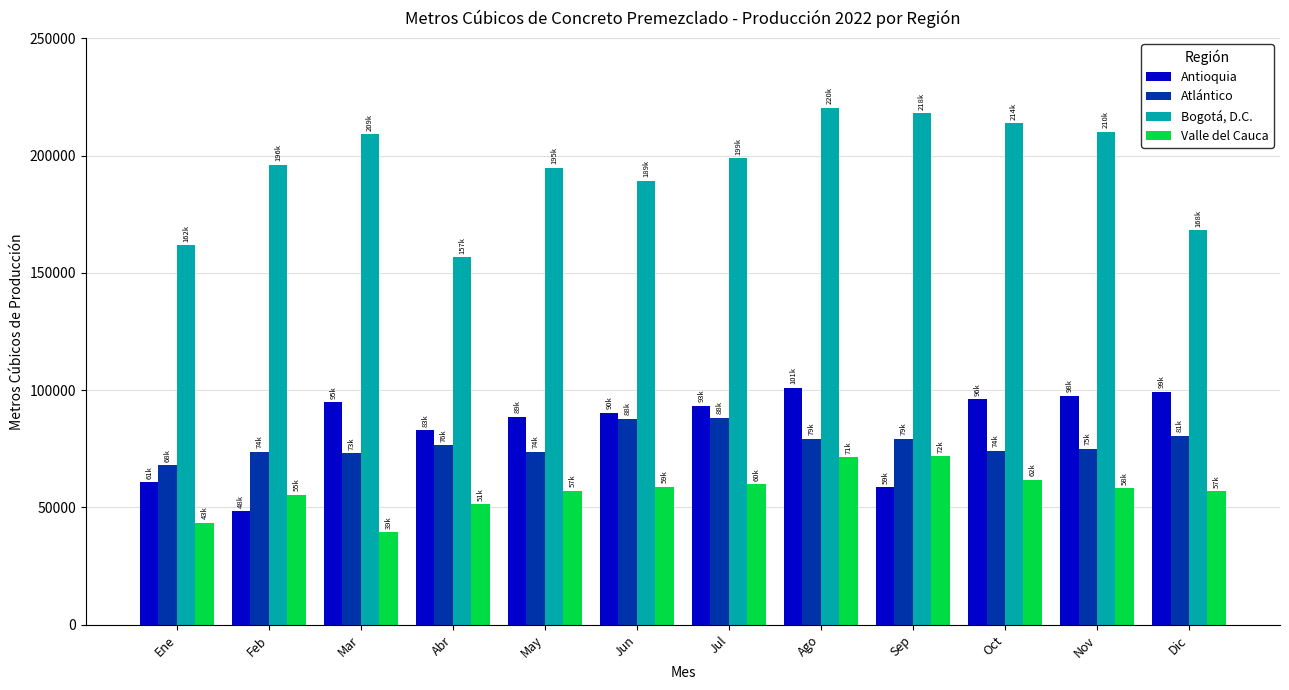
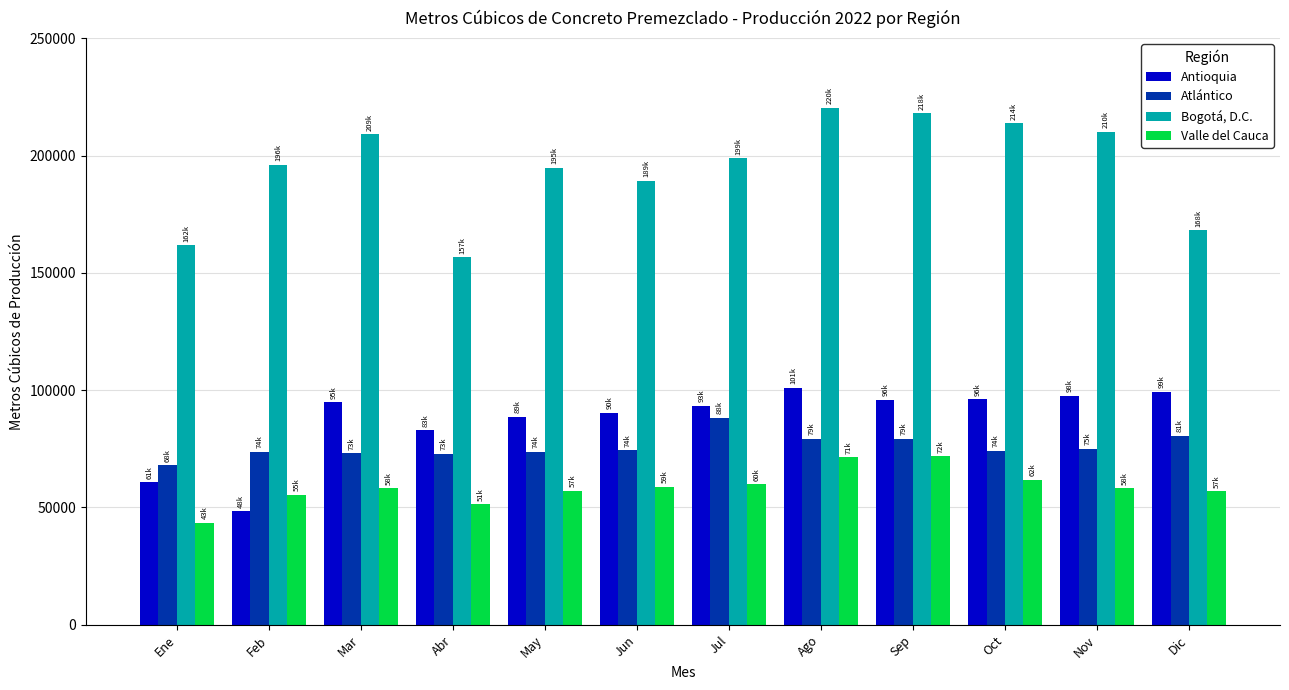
  {
    "Antioquia": {
      "Ene": "61k",
      "Feb": "48k",
      "Mar": "95k",
      "Abr": "83k",
      "May": "89k",
      "Jun": "90k",
      "Jul": "93k",
      "Ago": "101k",
-     "Sep": "59k",
+     "Sep": "96k",
      "Oct": "96k",
      "Nov": "98k",
      "Dic": "99k"
    },
    "Atlántico": {
      "Ene": "68k",
      "Feb": "74k",
      "Mar": "73k",
-     "Abr": "76k",
+     "Abr": "73k",
      "May": "74k",
-     "Jun": "88k",
+     "Jun": "74k",
      "Jul": "88k",
      "Ago": "79k",
      "Sep": "79k",
      "Oct": "74k",
      "Nov": "75k",
      "Dic": "81k"
    },
    "Bogotá, D.C.": {
      "Ene": "162k",
      "Feb": "196k",
      "Mar": "209k",
      "Abr": "157k",
      "May": "195k",
      "Jun": "189k",
      "Jul": "199k",
      "Ago": "220k",
      "Sep": "218k",
      "Oct": "214k",
      "Nov": "210k",
      "Dic": "168k"
    },
    "Valle del Cauca": {
      "Ene": "43k",
      "Feb": "55k",
-     "Mar": "39k",
+     "Mar": "58k",
      "Abr": "51k",
      "May": "57k",
      "Jun": "59k",
      "Jul": "60k",
      "Ago": "71k",
      "Sep": "72k",
      "Oct": "62k",
      "Nov": "58k",
      "Dic": "57k"
    }
  }
